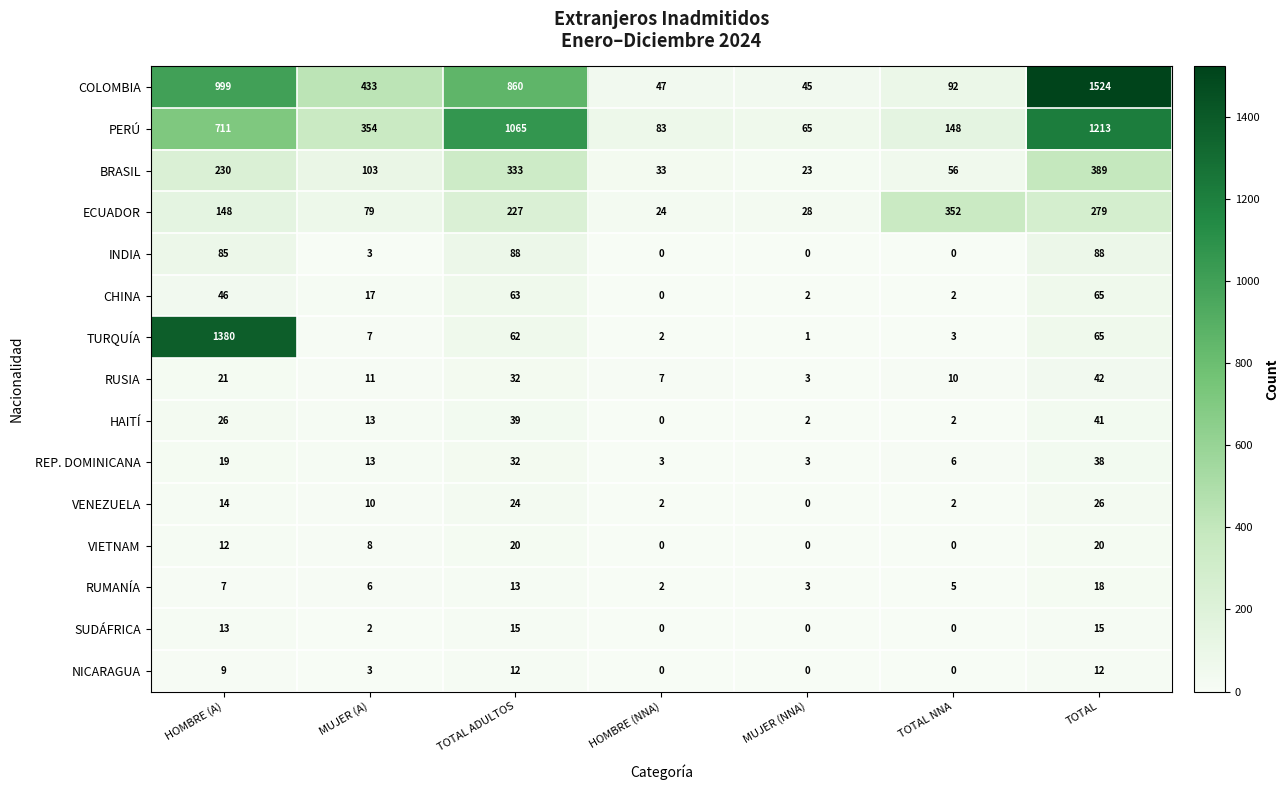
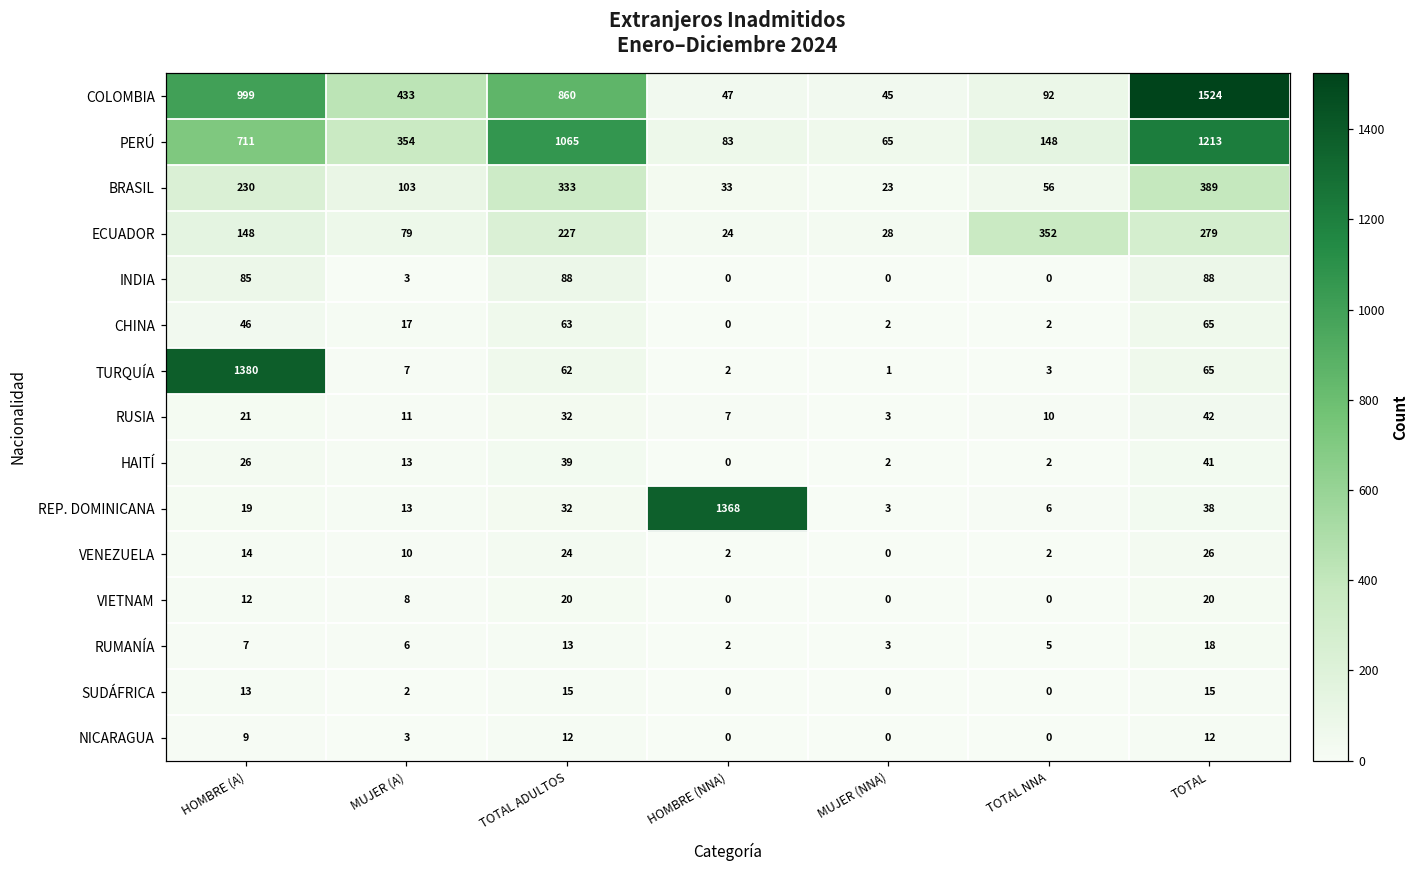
  {
    "COLOMBIA": {
      "HOMBRE (A)": 999,
      "MUJER (A)": 433,
      "TOTAL ADULTOS": 860,
      "HOMBRE (NNA)": 47,
      "MUJER (NNA)": 45,
      "TOTAL NNA": 92,
      "TOTAL": 1524
    },
    "PERÚ": {
      "HOMBRE (A)": 711,
      "MUJER (A)": 354,
      "TOTAL ADULTOS": 1065,
      "HOMBRE (NNA)": 83,
      "MUJER (NNA)": 65,
      "TOTAL NNA": 148,
      "TOTAL": 1213
    },
    "BRASIL": {
      "HOMBRE (A)": 230,
      "MUJER (A)": 103,
      "TOTAL ADULTOS": 333,
      "HOMBRE (NNA)": 33,
      "MUJER (NNA)": 23,
      "TOTAL NNA": 56,
      "TOTAL": 389
    },
    "ECUADOR": {
      "HOMBRE (A)": 148,
      "MUJER (A)": 79,
      "TOTAL ADULTOS": 227,
      "HOMBRE (NNA)": 24,
      "MUJER (NNA)": 28,
      "TOTAL NNA": 352,
      "TOTAL": 279
    },
    "INDIA": {
      "HOMBRE (A)": 85,
      "MUJER (A)": 3,
      "TOTAL ADULTOS": 88,
      "HOMBRE (NNA)": 0,
      "MUJER (NNA)": 0,
      "TOTAL NNA": 0,
      "TOTAL": 88
    },
    "CHINA": {
      "HOMBRE (A)": 46,
      "MUJER (A)": 17,
      "TOTAL ADULTOS": 63,
      "HOMBRE (NNA)": 0,
      "MUJER (NNA)": 2,
      "TOTAL NNA": 2,
      "TOTAL": 65
    },
    "TURQUÍA": {
      "HOMBRE (A)": 1380,
      "MUJER (A)": 7,
      "TOTAL ADULTOS": 62,
      "HOMBRE (NNA)": 2,
      "MUJER (NNA)": 1,
      "TOTAL NNA": 3,
      "TOTAL": 65
    },
    "RUSIA": {
      "HOMBRE (A)": 21,
      "MUJER (A)": 11,
      "TOTAL ADULTOS": 32,
      "HOMBRE (NNA)": 7,
      "MUJER (NNA)": 3,
      "TOTAL NNA": 10,
      "TOTAL": 42
    },
    "HAITÍ": {
      "HOMBRE (A)": 26,
      "MUJER (A)": 13,
      "TOTAL ADULTOS": 39,
      "HOMBRE (NNA)": 0,
      "MUJER (NNA)": 2,
      "TOTAL NNA": 2,
      "TOTAL": 41
    },
    "REP. DOMINICANA": {
      "HOMBRE (A)": 19,
      "MUJER (A)": 13,
      "TOTAL ADULTOS": 32,
-     "HOMBRE (NNA)": 3,
+     "HOMBRE (NNA)": 1368,
      "MUJER (NNA)": 3,
      "TOTAL NNA": 6,
      "TOTAL": 38
    },
    "VENEZUELA": {
      "HOMBRE (A)": 14,
      "MUJER (A)": 10,
      "TOTAL ADULTOS": 24,
      "HOMBRE (NNA)": 2,
      "MUJER (NNA)": 0,
      "TOTAL NNA": 2,
      "TOTAL": 26
    },
    "VIETNAM": {
      "HOMBRE (A)": 12,
      "MUJER (A)": 8,
      "TOTAL ADULTOS": 20,
      "HOMBRE (NNA)": 0,
      "MUJER (NNA)": 0,
      "TOTAL NNA": 0,
      "TOTAL": 20
    },
    "RUMANÍA": {
      "HOMBRE (A)": 7,
      "MUJER (A)": 6,
      "TOTAL ADULTOS": 13,
      "HOMBRE (NNA)": 2,
      "MUJER (NNA)": 3,
      "TOTAL NNA": 5,
      "TOTAL": 18
    },
    "SUDÁFRICA": {
      "HOMBRE (A)": 13,
      "MUJER (A)": 2,
      "TOTAL ADULTOS": 15,
      "HOMBRE (NNA)": 0,
      "MUJER (NNA)": 0,
      "TOTAL NNA": 0,
      "TOTAL": 15
    },
    "NICARAGUA": {
      "HOMBRE (A)": 9,
      "MUJER (A)": 3,
      "TOTAL ADULTOS": 12,
      "HOMBRE (NNA)": 0,
      "MUJER (NNA)": 0,
      "TOTAL NNA": 0,
      "TOTAL": 12
    }
  }
